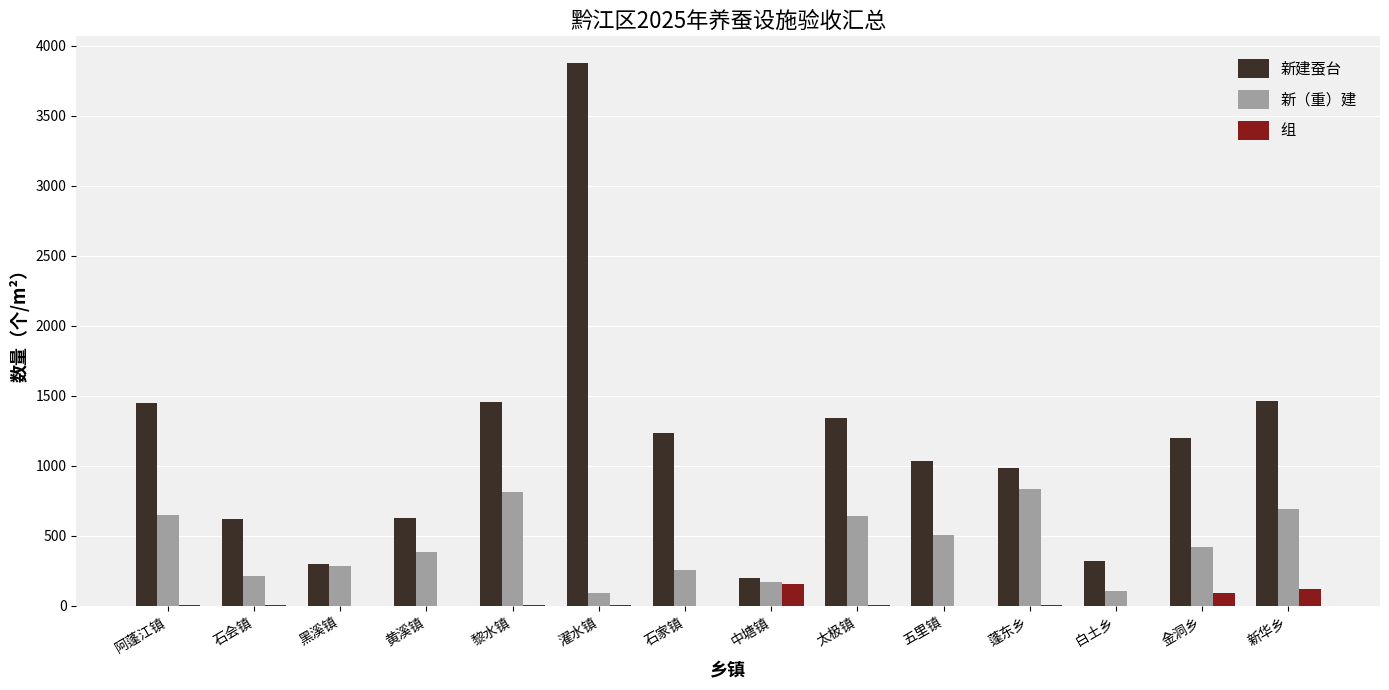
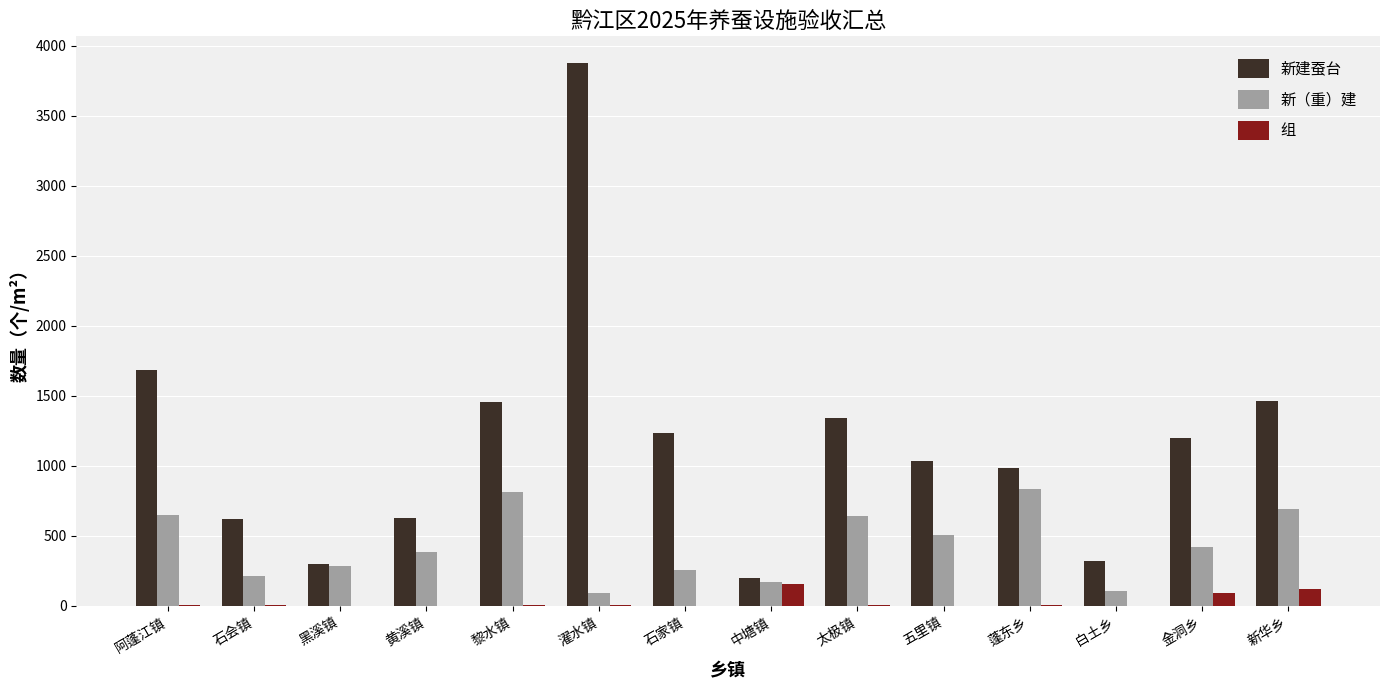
  {
    "新建蚕台": {
-     "阿蓬江镇": 1450,
+     "阿蓬江镇": 1680,
      "石会镇": 620,
      "黑溪镇": 300,
      "黄溪镇": 630,
      "黎水镇": 1450,
      "濯水镇": 3870,
      "石家镇": 1230,
      "中塘镇": 200,
      "太极镇": 1340,
      "五里镇": 1040,
      "蓬东乡": 980,
      "白土乡": 320,
      "金洞乡": 1200,
      "新华乡": 1470
    },
    "新（重）建": {
      "阿蓬江镇": 650,
      "石会镇": 210,
      "黑溪镇": 280,
      "黄溪镇": 380,
      "黎水镇": 820,
      "濯水镇": 90,
      "石家镇": 260,
      "中塘镇": 170,
      "太极镇": 640,
      "五里镇": 500,
      "蓬东乡": 830,
      "白土乡": 110,
      "金洞乡": 420,
      "新华乡": 690
    },
    "组": {
      "中塘镇": 160,
      "金洞乡": 90,
      "新华乡": 120
    }
  }
